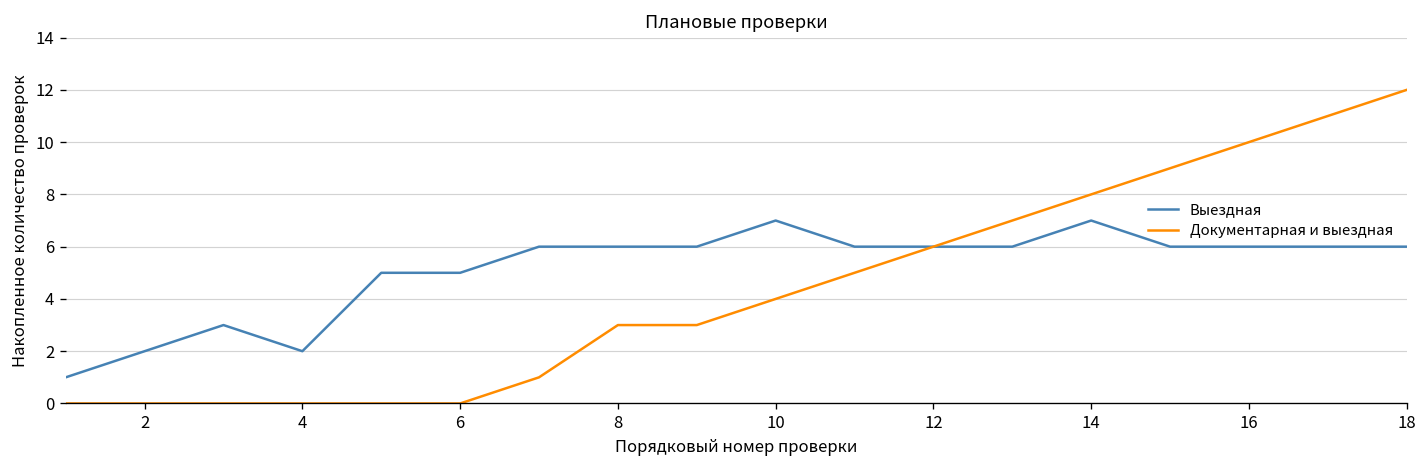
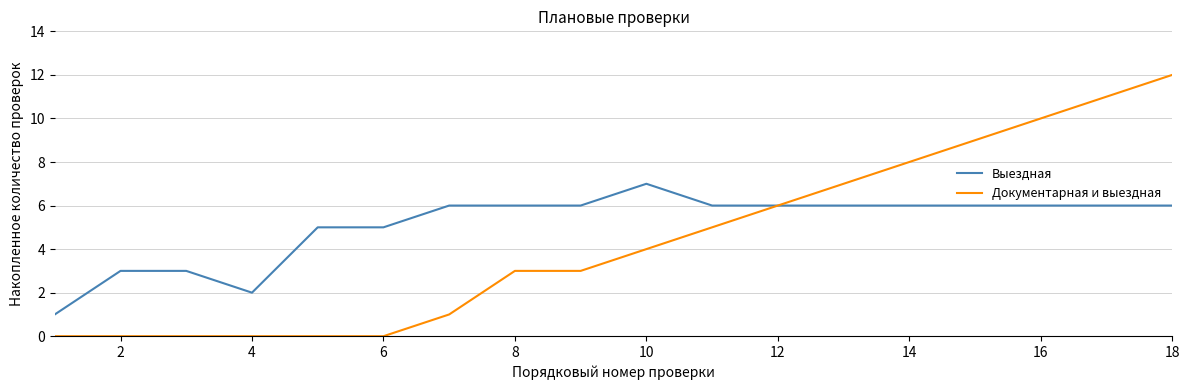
  {
    "Выездная": {
-     "2": 2,
+     "2": 3,
      "4": 2,
      "6": 5,
      "8": 6,
      "10": 7,
-     "14": 7,
+     "14": 6,
      "16": 6,
      "18": 6
    },
    "Документарная и выездная": {
      "2": 0,
      "4": 0,
      "6": 0,
      "8": 3,
      "10": 4,
      "14": 8,
      "16": 10,
      "18": 12
    }
  }
